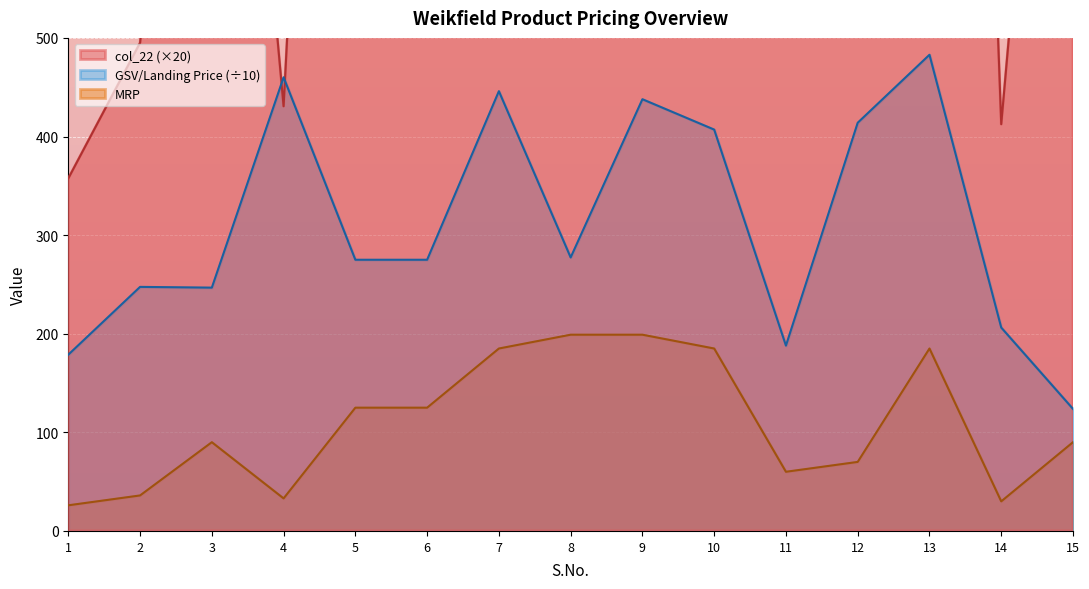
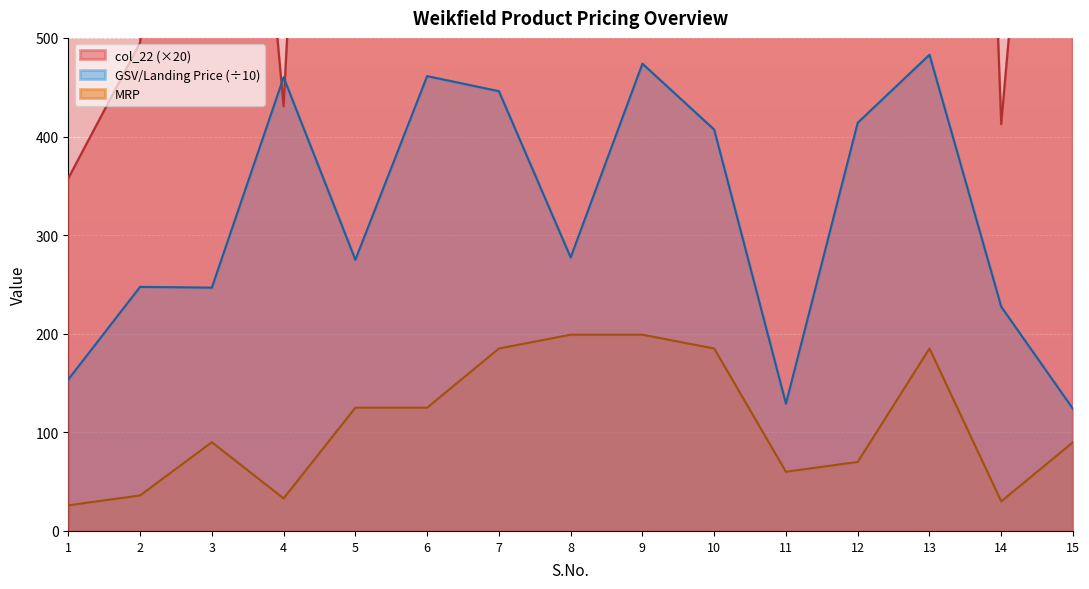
  {
    "GSV/Landing Price (÷10)": {
-     "1": 180,
+     "1": 150,
      "2": 250,
      "3": 250,
      "4": 460,
      "5": 270,
-     "6": 270,
+     "6": 460,
      "7": 450,
      "8": 280,
-     "9": 440,
+     "9": 470,
      "10": 410,
-     "11": 190,
+     "11": 130,
      "12": 410,
      "13": 480,
-     "14": 210,
+     "14": 230,
      "15": 120
    }
  }
